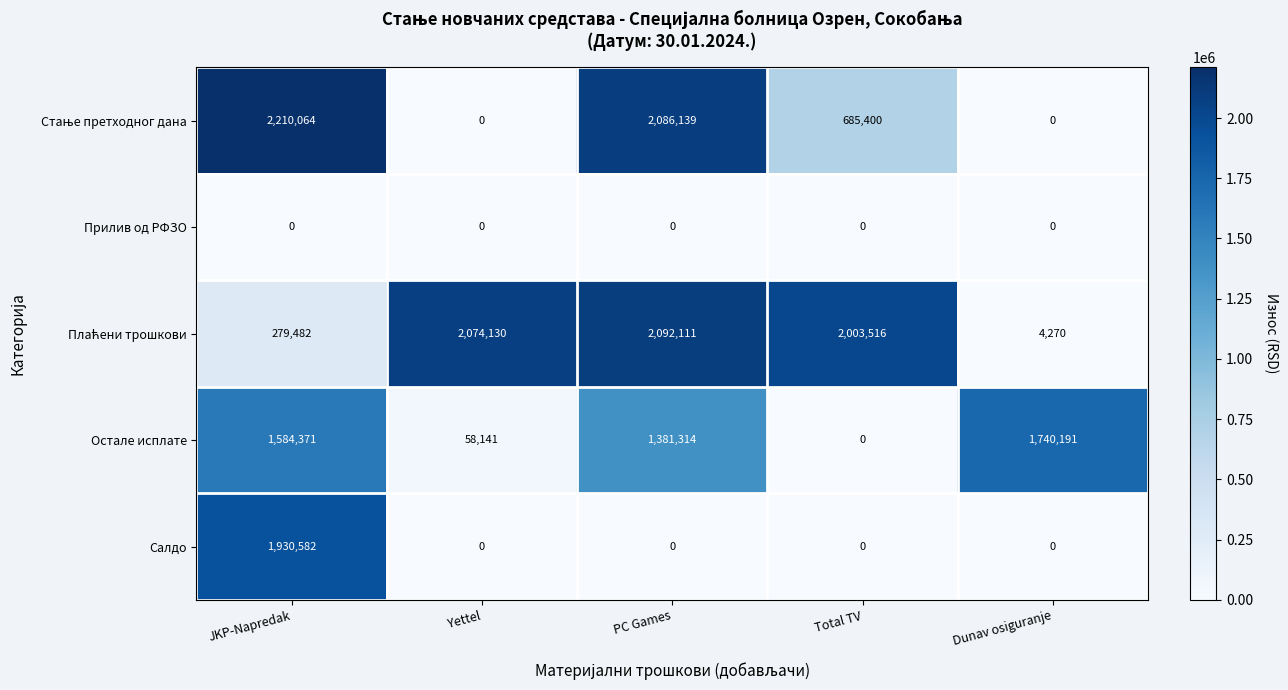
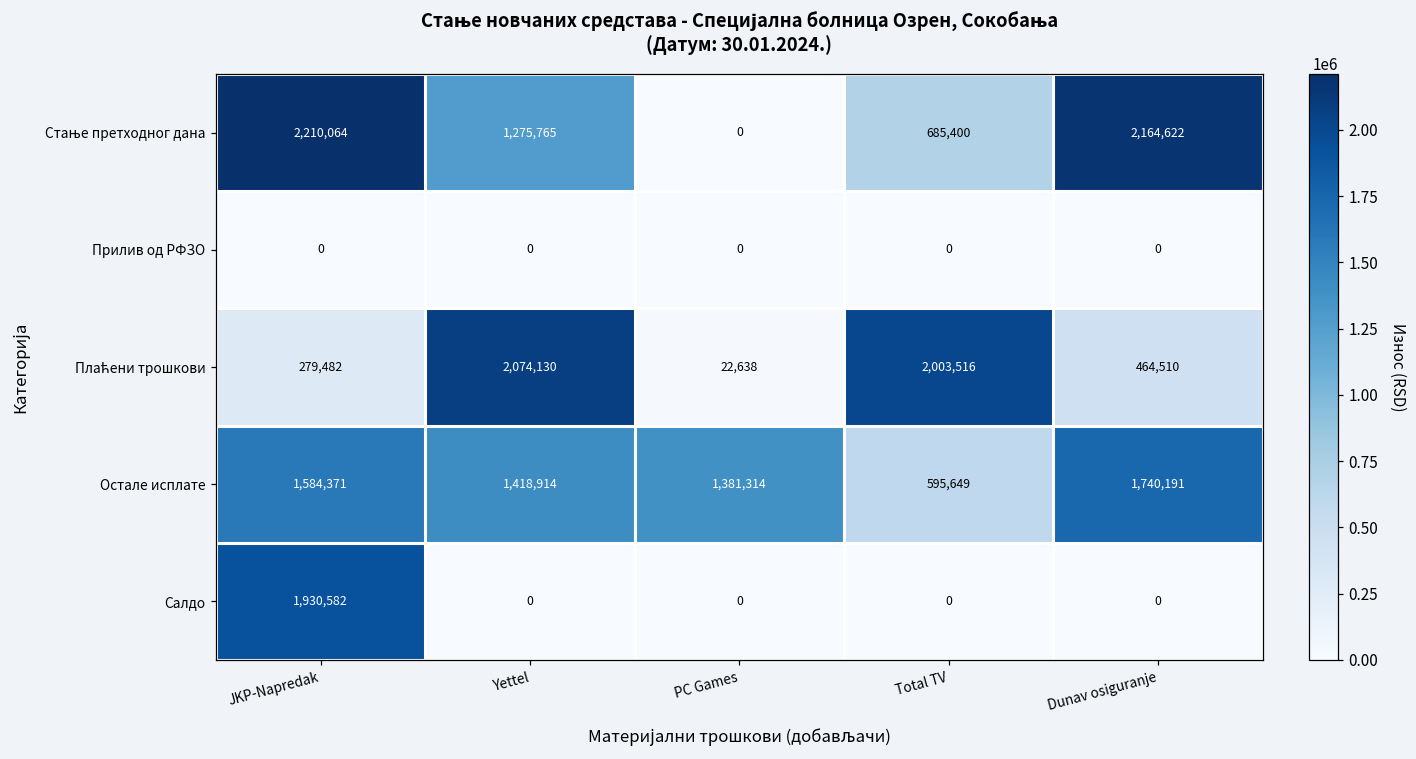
  {
    "Стање претходног дана": {
      "JKP-Napredak": "2,210,064",
-     "Yettel": "0",
-     "PC Games": "2,086,139",
+     "Yettel": "1,275,765",
+     "PC Games": "0",
      "Total TV": "685,400",
-     "Dunav osiguranje": "0"
+     "Dunav osiguranje": "2,164,622"
    },
    "Прилив од РФЗО": {
      "JKP-Napredak": "0",
      "Yettel": "0",
      "PC Games": "0",
      "Total TV": "0",
      "Dunav osiguranje": "0"
    },
    "Плаћени трошкови": {
      "JKP-Napredak": "279,482",
      "Yettel": "2,074,130",
-     "PC Games": "2,092,111",
+     "PC Games": "22,638",
      "Total TV": "2,003,516",
-     "Dunav osiguranje": "4,270"
+     "Dunav osiguranje": "464,510"
    },
    "Остале исплате": {
      "JKP-Napredak": "1,584,371",
-     "Yettel": "58,141",
+     "Yettel": "1,418,914",
      "PC Games": "1,381,314",
-     "Total TV": "0",
+     "Total TV": "595,649",
      "Dunav osiguranje": "1,740,191"
    },
    "Салдо": {
      "JKP-Napredak": "1,930,582",
      "Yettel": "0",
      "PC Games": "0",
      "Total TV": "0",
      "Dunav osiguranje": "0"
    }
  }
